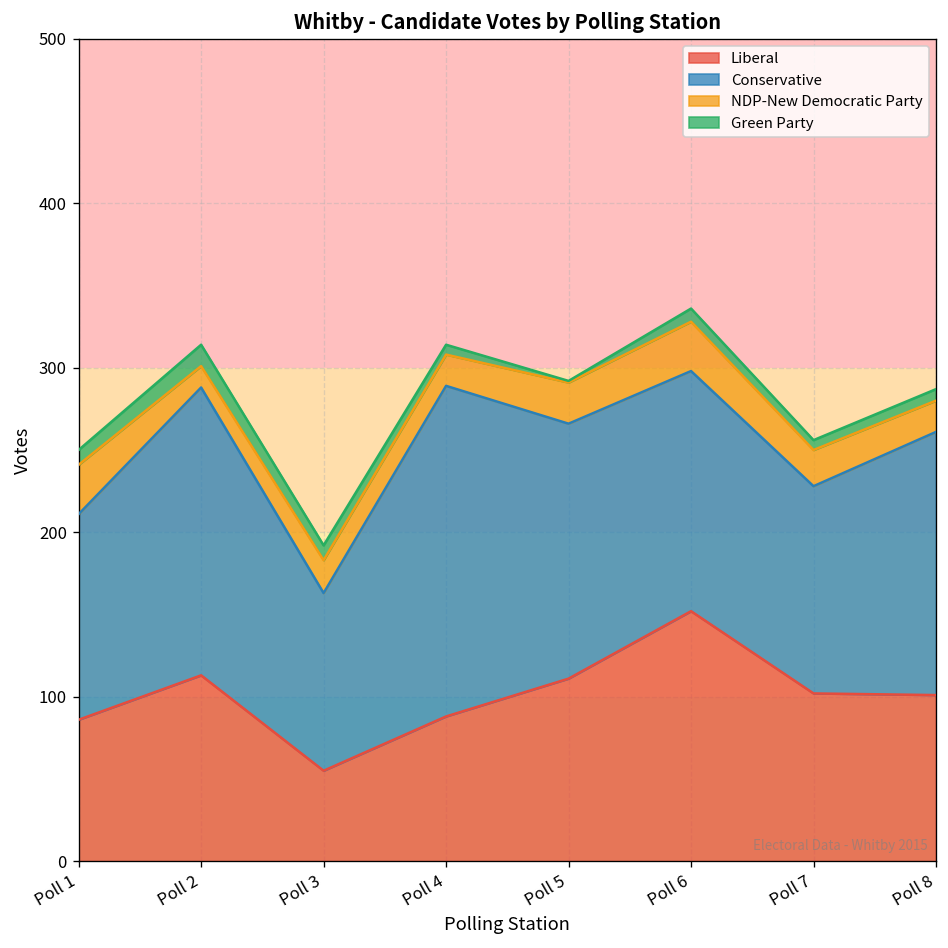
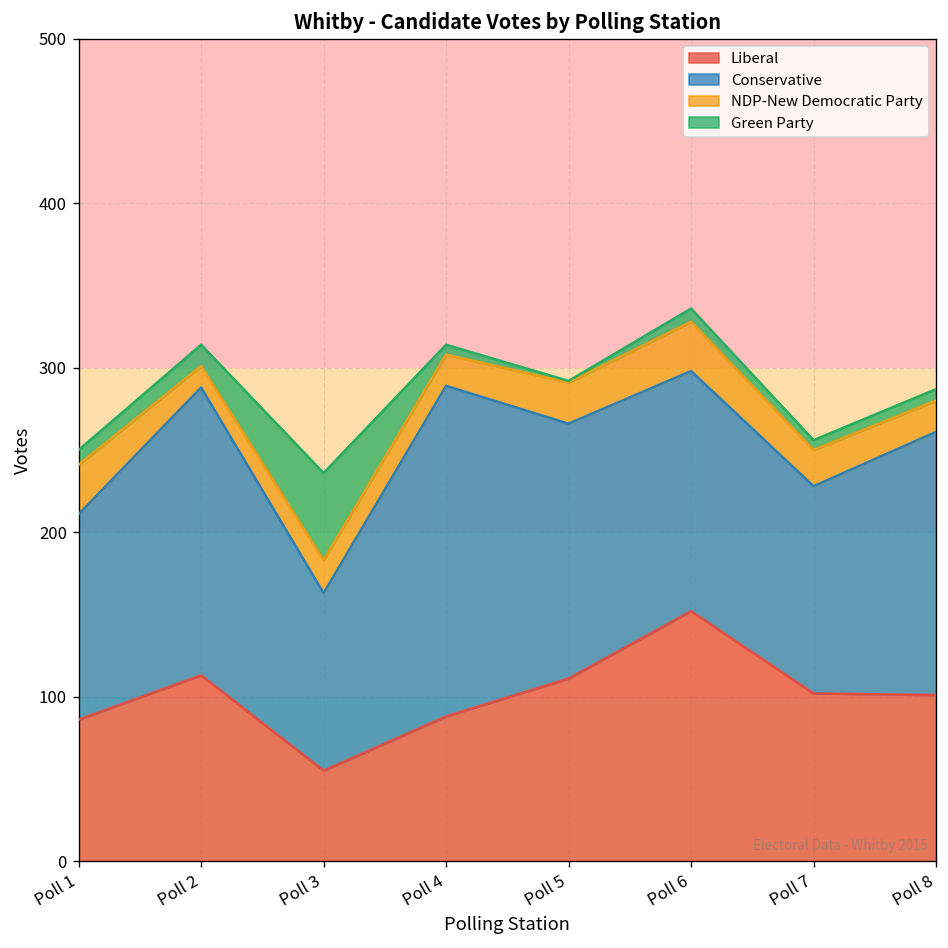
  {
    "Liberal": {
      "Poll 1": 86,
      "Poll 2": 113,
      "Poll 3": 55,
      "Poll 4": 88,
      "Poll 5": 111,
      "Poll 6": 152,
      "Poll 7": 102,
      "Poll 8": 101
    },
    "Conservative": {
      "Poll 1": 125,
      "Poll 2": 175,
      "Poll 3": 108,
      "Poll 4": 201,
      "Poll 5": 155,
      "Poll 6": 146,
      "Poll 7": 126,
      "Poll 8": 160
    },
    "NDP-New Democratic Party": {
      "Poll 1": 30,
      "Poll 2": 13,
      "Poll 3": 20,
      "Poll 4": 19,
      "Poll 6": 30,
      "Poll 7": 22,
      "Poll 8": 19
    },
    "Green Party": {
      "Poll 1": 9,
      "Poll 2": 13,
-     "Poll 3": 9,
+     "Poll 3": 53,
      "Poll 4": 6,
      "Poll 6": 8,
      "Poll 7": 6,
      "Poll 8": 7
    }
  }
